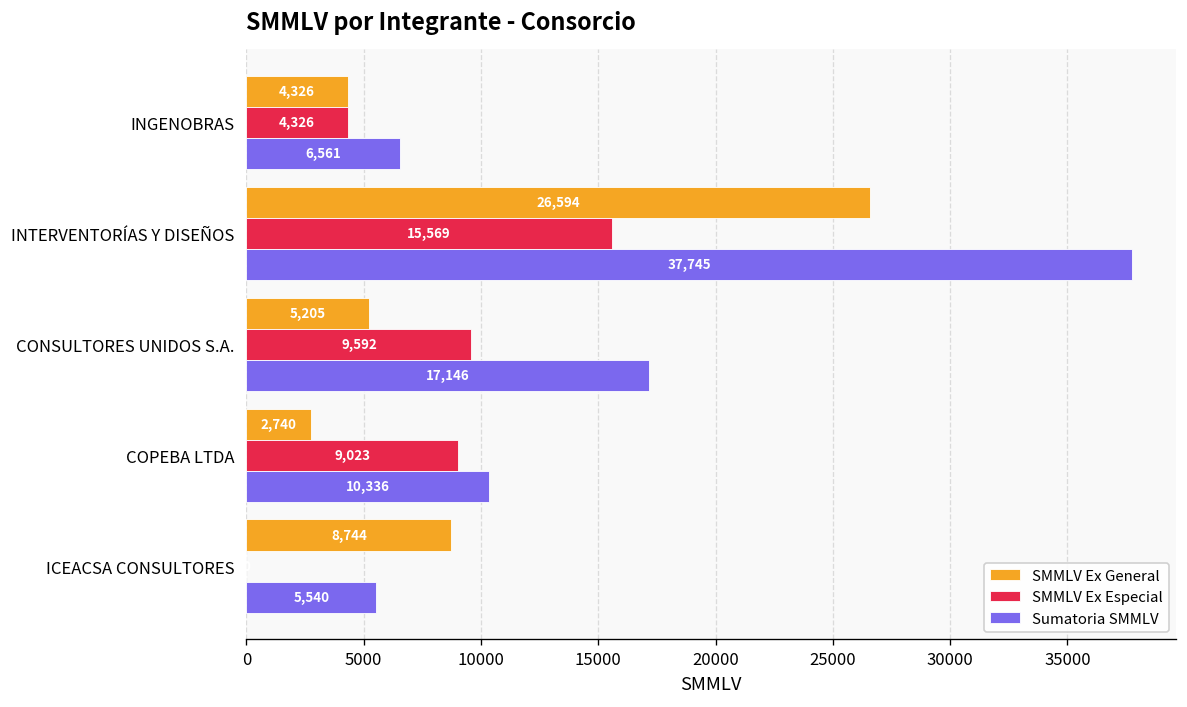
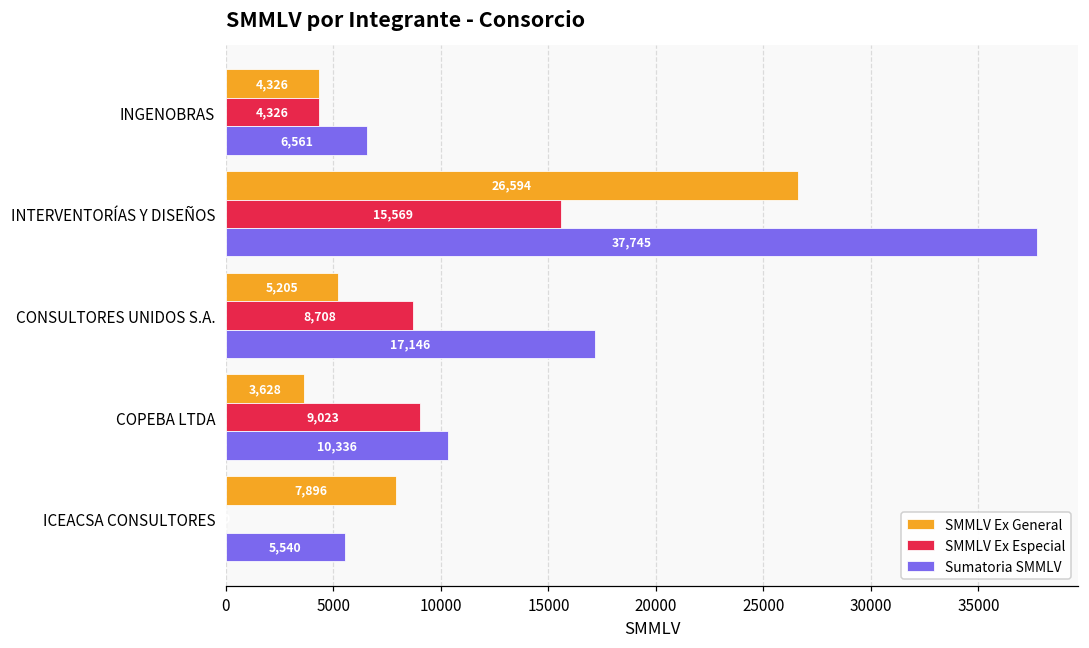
  {
    "SMMLV Ex General": {
      "INGENOBRAS": "4,326",
      "INTERVENTORÍAS Y DISEÑOS": "26,594",
      "CONSULTORES UNIDOS S.A.": "5,205",
-     "COPEBA LTDA": "2,740",
-     "ICEACSA CONSULTORES": "8,744"
+     "COPEBA LTDA": "3,628",
+     "ICEACSA CONSULTORES": "7,896"
    },
    "SMMLV Ex Especial": {
      "INGENOBRAS": "4,326",
      "INTERVENTORÍAS Y DISEÑOS": "15,569",
-     "CONSULTORES UNIDOS S.A.": "9,592",
+     "CONSULTORES UNIDOS S.A.": "8,708",
      "COPEBA LTDA": "9,023"
    },
    "Sumatoria SMMLV": {
      "INGENOBRAS": "6,561",
      "INTERVENTORÍAS Y DISEÑOS": "37,745",
      "CONSULTORES UNIDOS S.A.": "17,146",
      "COPEBA LTDA": "10,336",
      "ICEACSA CONSULTORES": "5,540"
    }
  }
